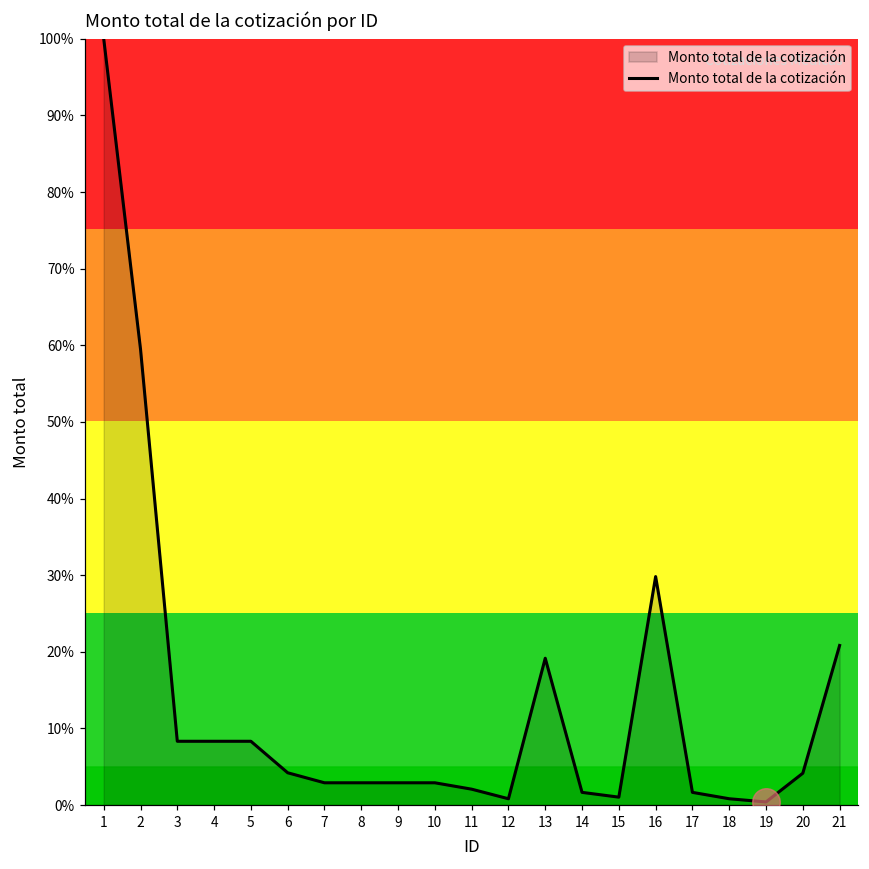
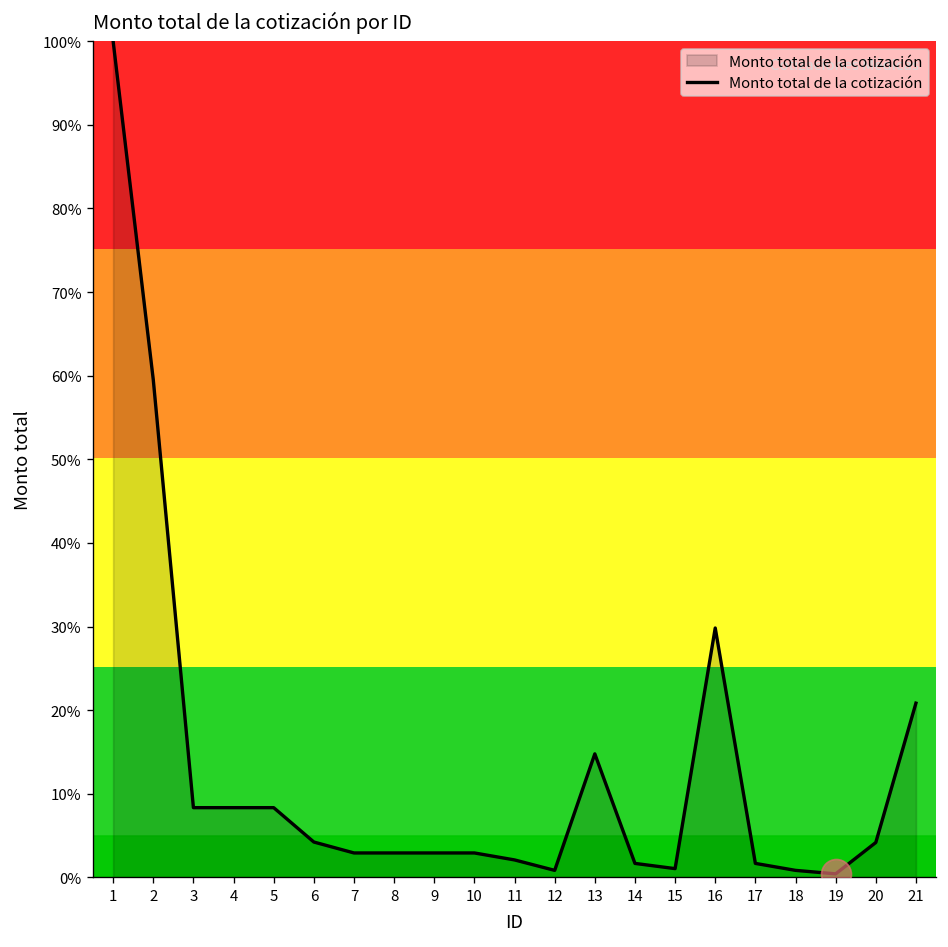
  {
    "Monto total de la cotización": {
      "1": "100%",
      "2": "60%",
      "3": "8%",
      "4": "8%",
      "5": "8%",
-     "13": "19%",
+     "13": "15%",
      "16": "30%",
      "21": "21%"
    }
  }
